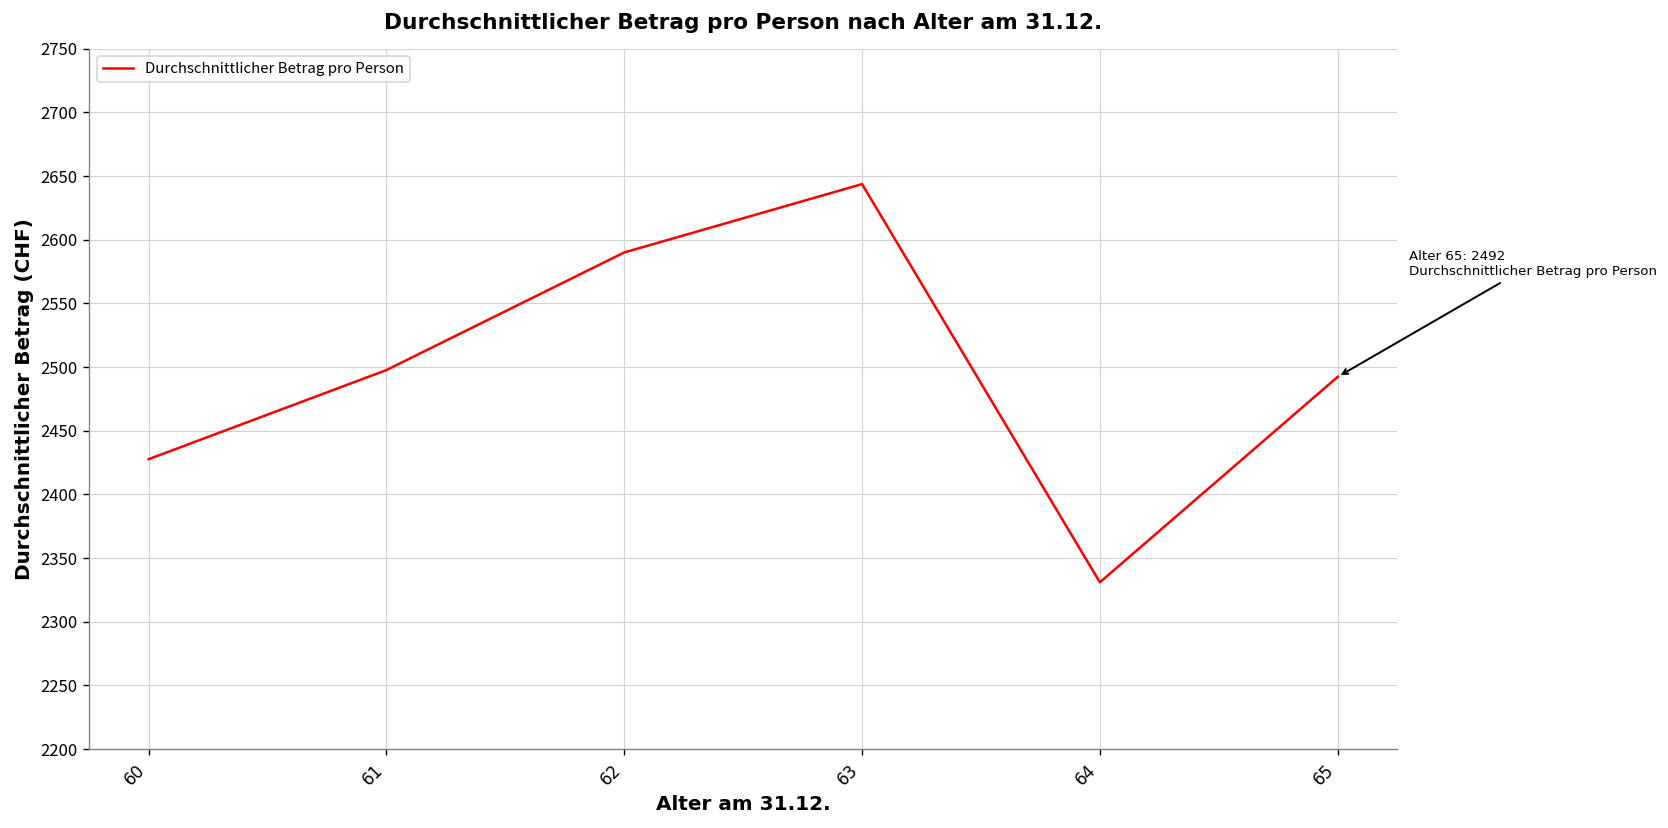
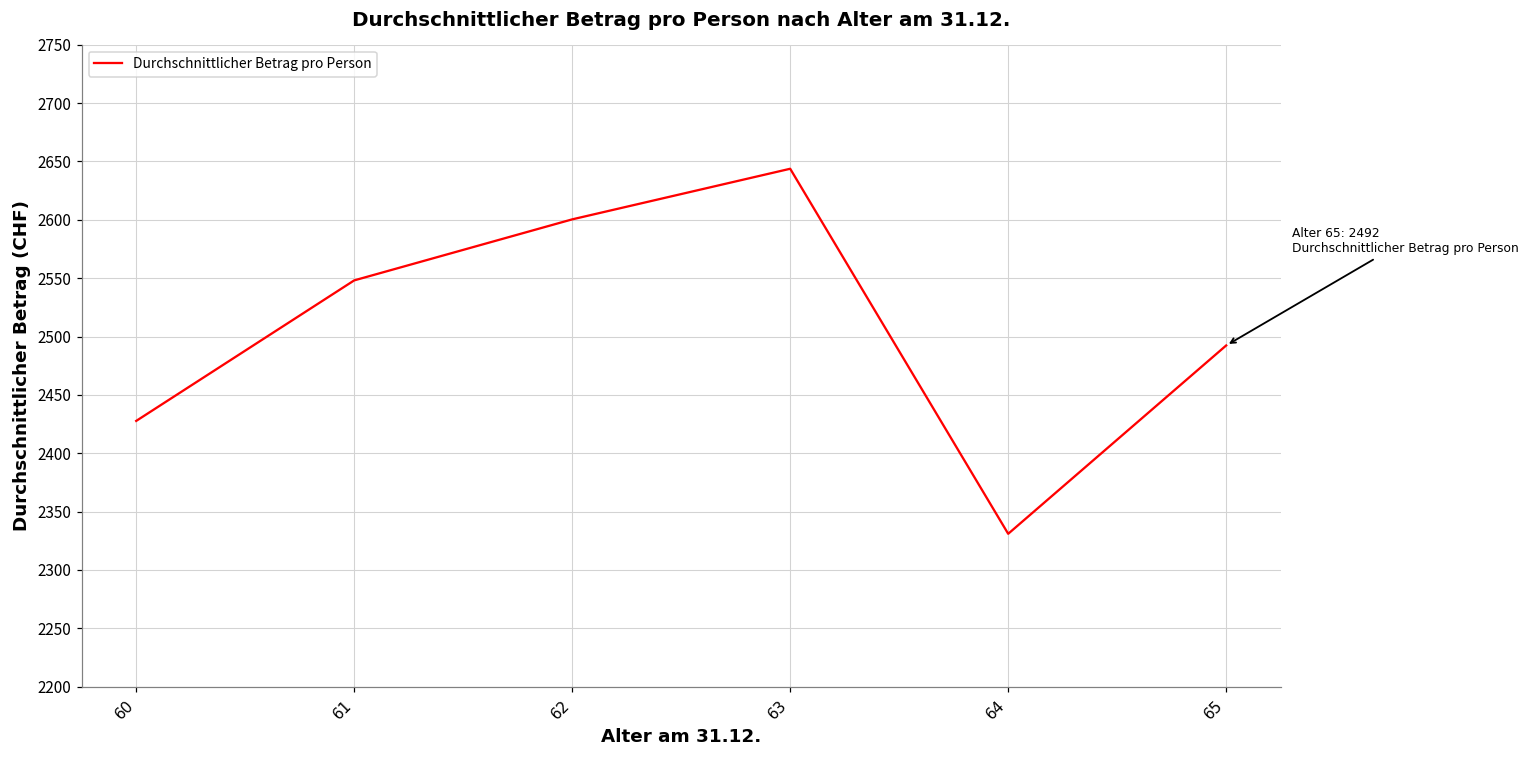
  {
    "60": 2428,
-   "61": 2498,
-   "62": 2590,
+   "61": 2548,
+   "62": 2600,
    "63": 2644,
    "64": 2331
  }
